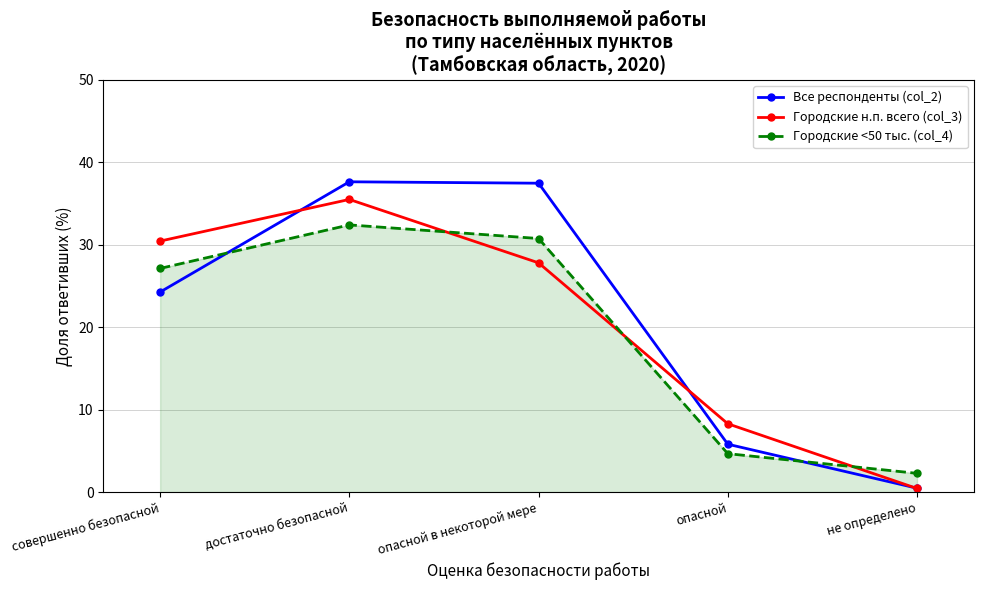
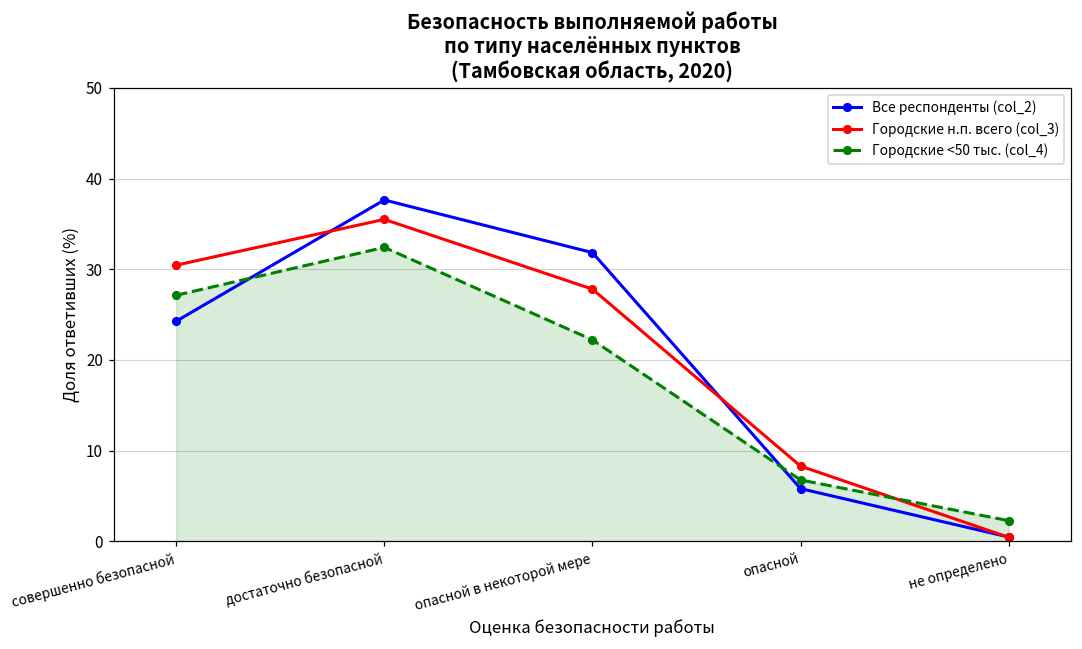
  {
    "Все респонденты (col_2)": {
      "совершенно безопасной": 24,
      "достаточно безопасной": 38,
-     "опасной в некоторой мере": 37,
+     "опасной в некоторой мере": 32,
      "опасной": 6
    },
    "Городские н.п. всего (col_3)": {
      "совершенно безопасной": 30,
      "достаточно безопасной": 35,
      "опасной в некоторой мере": 28,
      "опасной": 8
    },
    "Городские <50 тыс. (col_4)": {
      "совершенно безопасной": 27,
      "достаточно безопасной": 32,
-     "опасной в некоторой мере": 31,
-     "опасной": 5,
+     "опасной в некоторой мере": 22,
+     "опасной": 7,
      "не определено": 2
    }
  }
